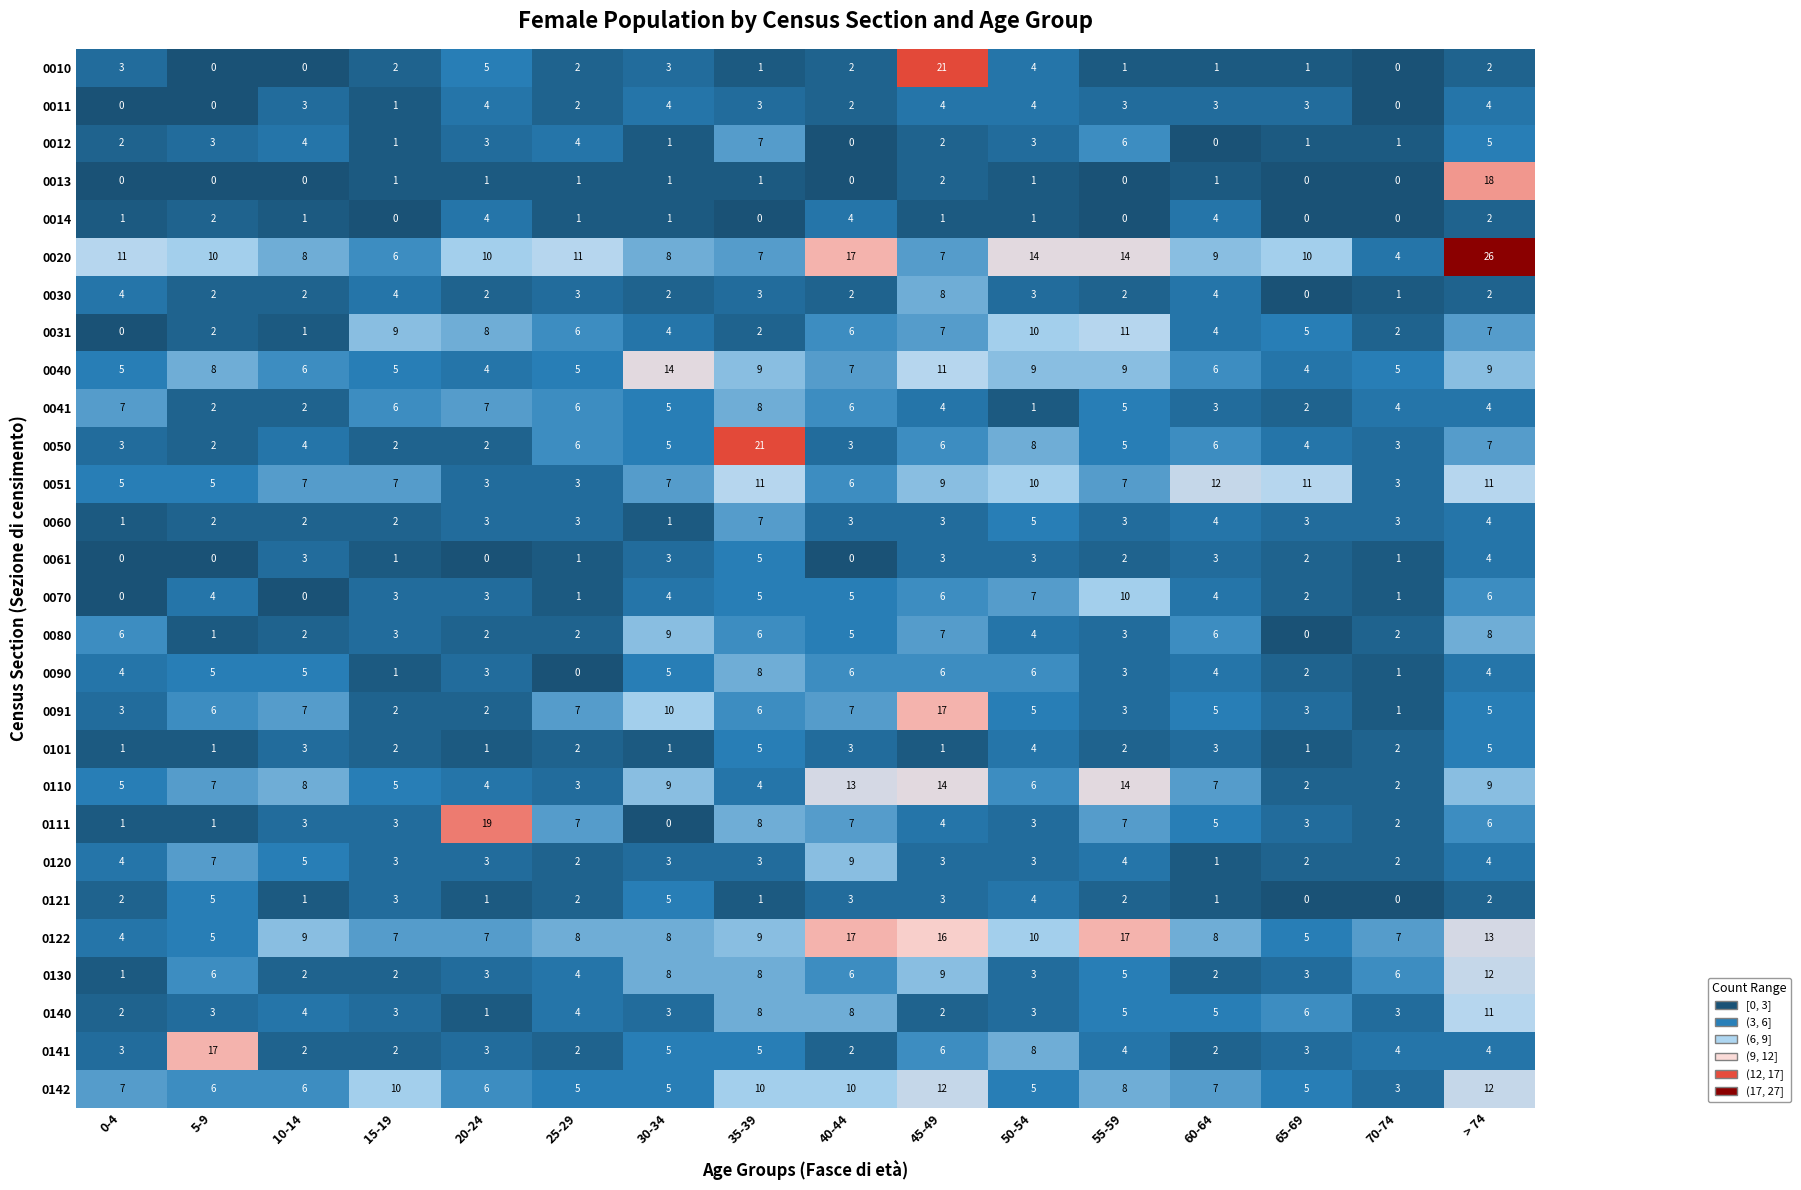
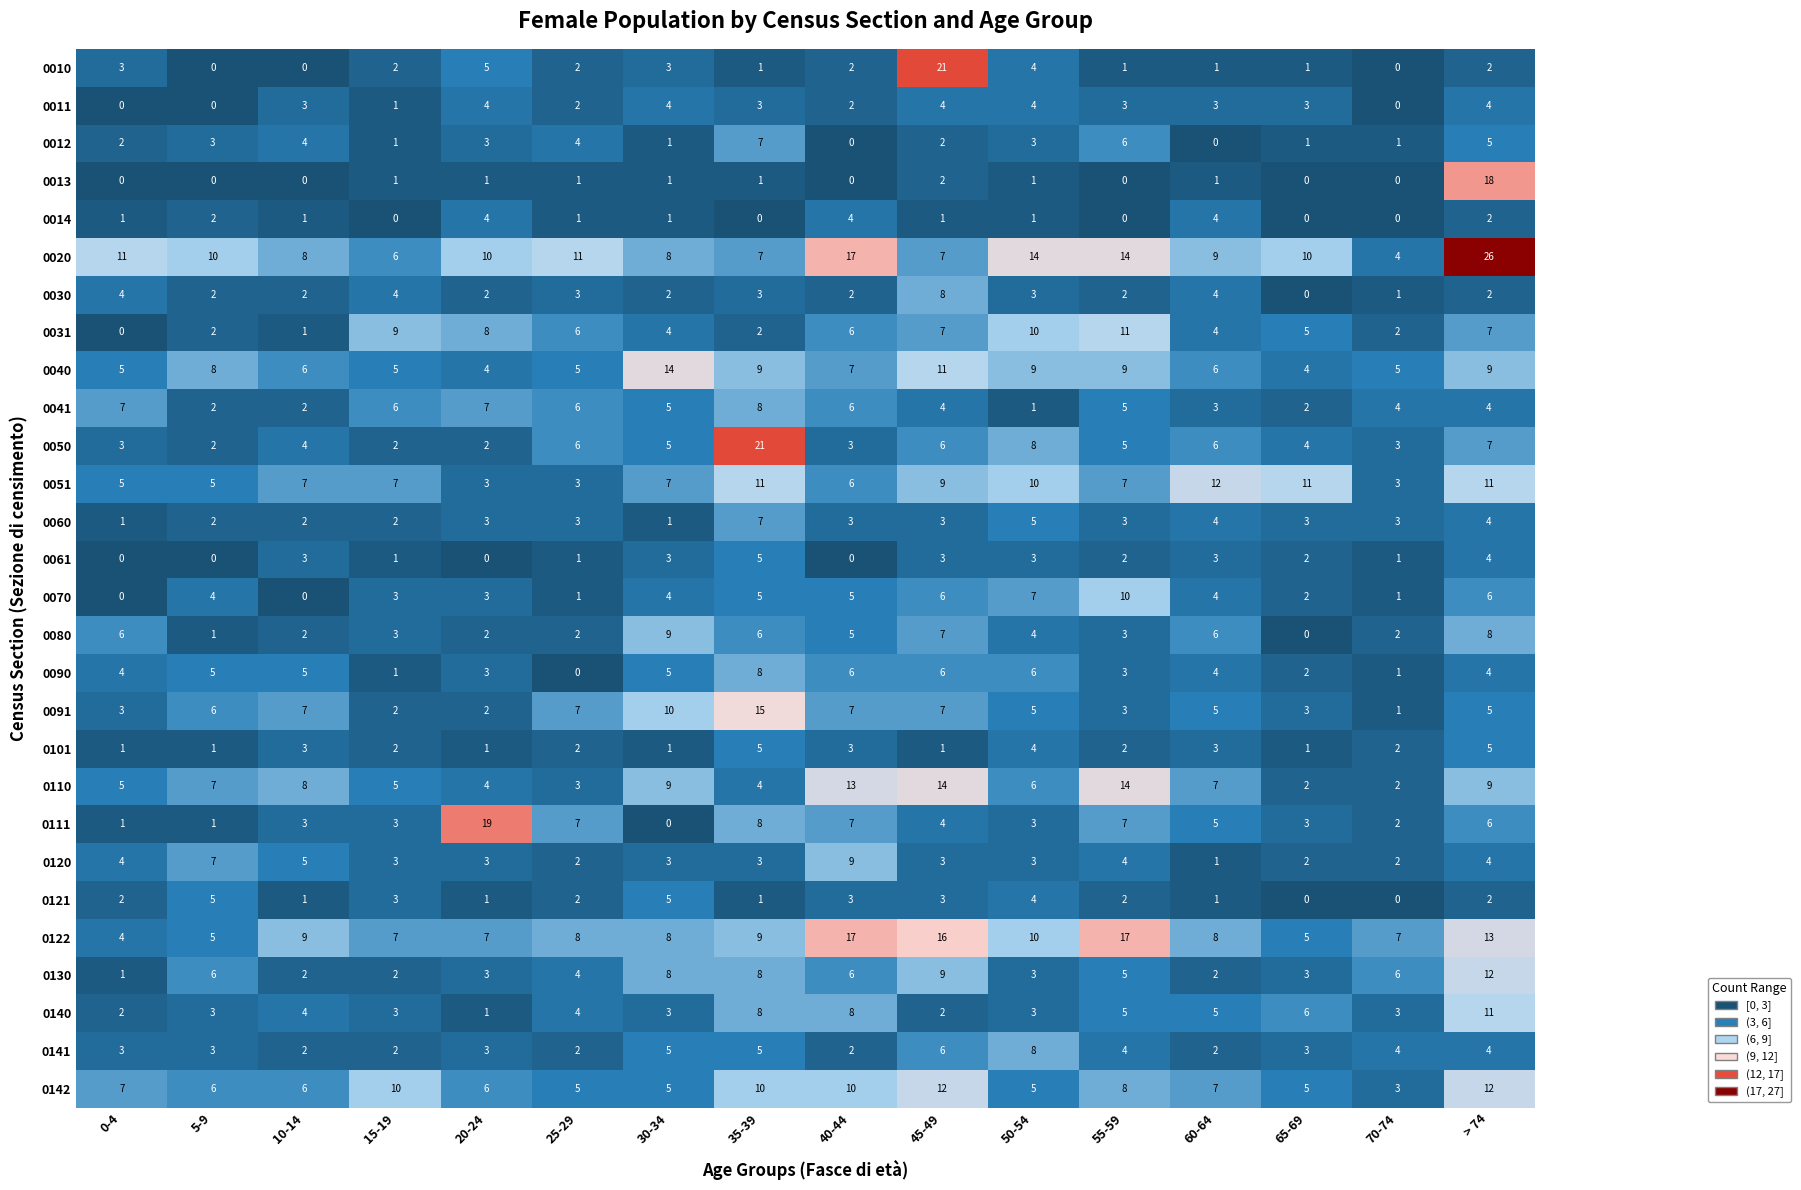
  {
    "0091": {
      "0-4": 3,
      "5-9": 6,
      "10-14": 7,
      "15-19": 2,
      "20-24": 2,
      "25-29": 7,
      "30-34": 10,
-     "35-39": 6,
+     "35-39": 15,
      "40-44": 7,
-     "45-49": 17,
+     "45-49": 7,
      "50-54": 5,
      "55-59": 3,
      "60-64": 5,
      "65-69": 3,
      "70-74": 1,
      "> 74": 5
    },
    "0141": {
      "0-4": 3,
-     "5-9": 17,
+     "5-9": 3,
      "10-14": 2,
      "15-19": 2,
      "20-24": 3,
      "25-29": 2,
      "30-34": 5,
      "35-39": 5,
      "40-44": 2,
      "45-49": 6,
      "50-54": 8,
      "55-59": 4,
      "60-64": 2,
      "65-69": 3,
      "70-74": 4,
      "> 74": 4
    }
  }
